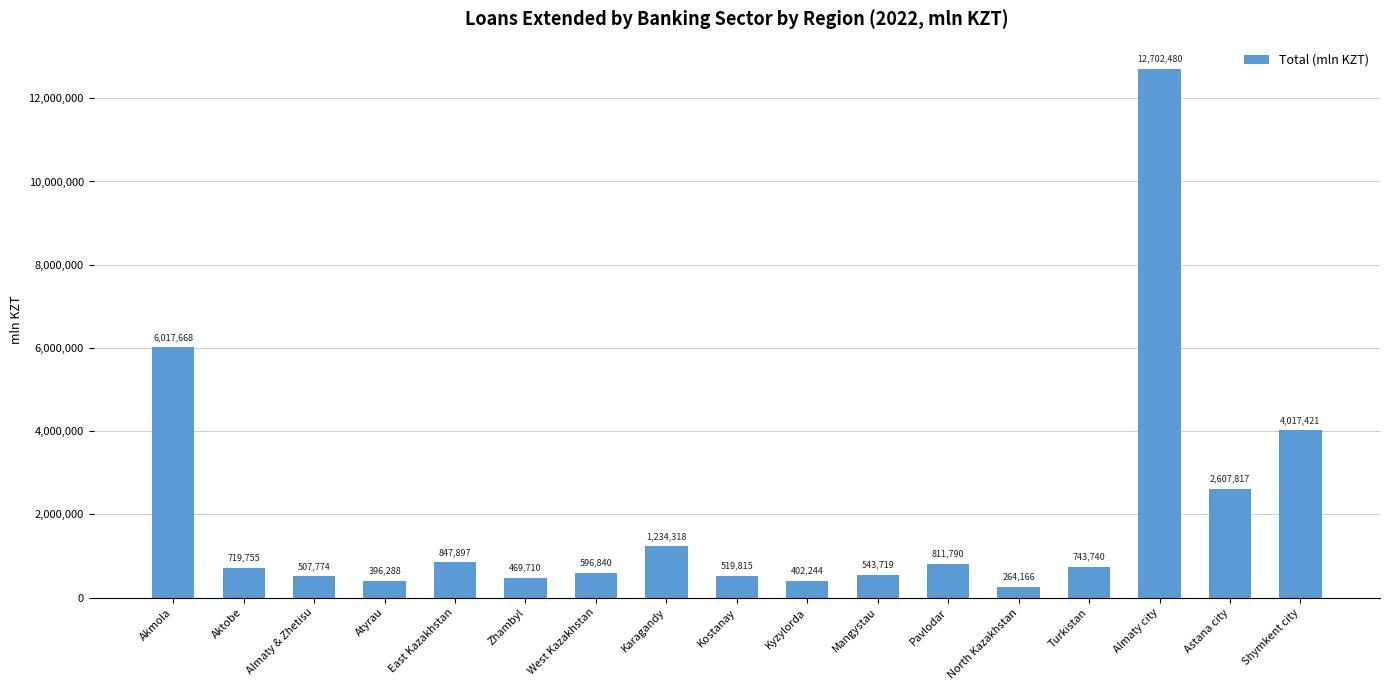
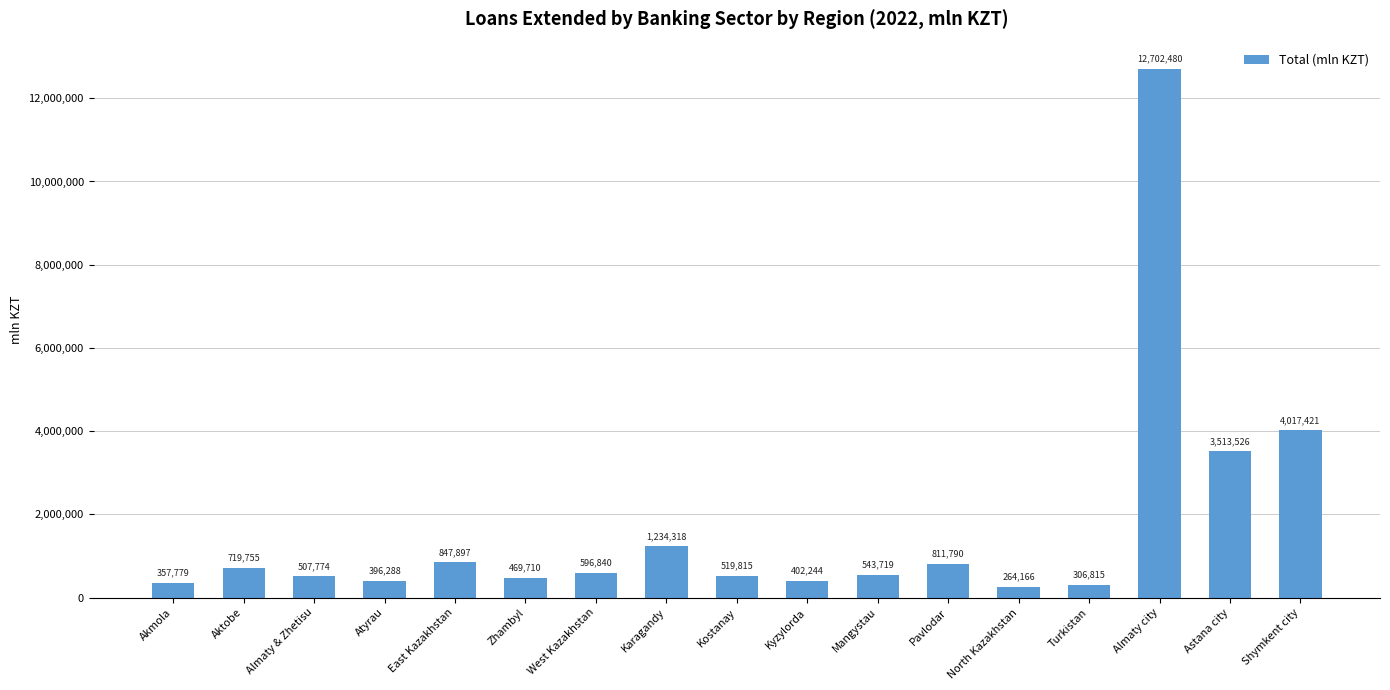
  {
-   "Akmola": "6,017,668",
+   "Akmola": "357,779",
    "Aktobe": "719,755",
    "Almaty & Zhetisu": "507,774",
    "Atyrau": "396,288",
    "East Kazakhstan": "847,897",
    "Zhambyl": "469,710",
    "West Kazakhstan": "596,840",
    "Karagandy": "1,234,318",
    "Kostanay": "519,815",
    "Kyzylorda": "402,244",
    "Mangystau": "543,719",
    "Pavlodar": "811,790",
    "North Kazakhstan": "264,166",
-   "Turkistan": "743,740",
+   "Turkistan": "306,815",
    "Almaty city": "12,702,480",
-   "Astana city": "2,607,817",
+   "Astana city": "3,513,526",
    "Shymkent city": "4,017,421"
  }
